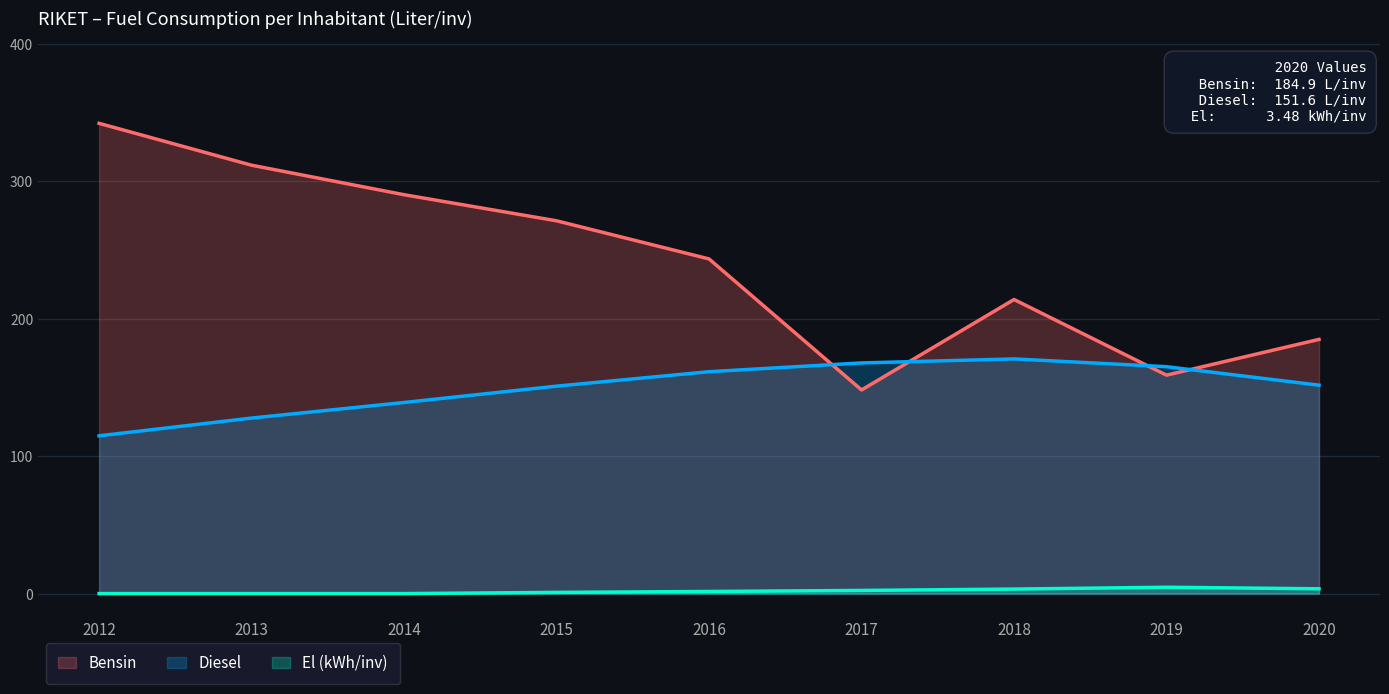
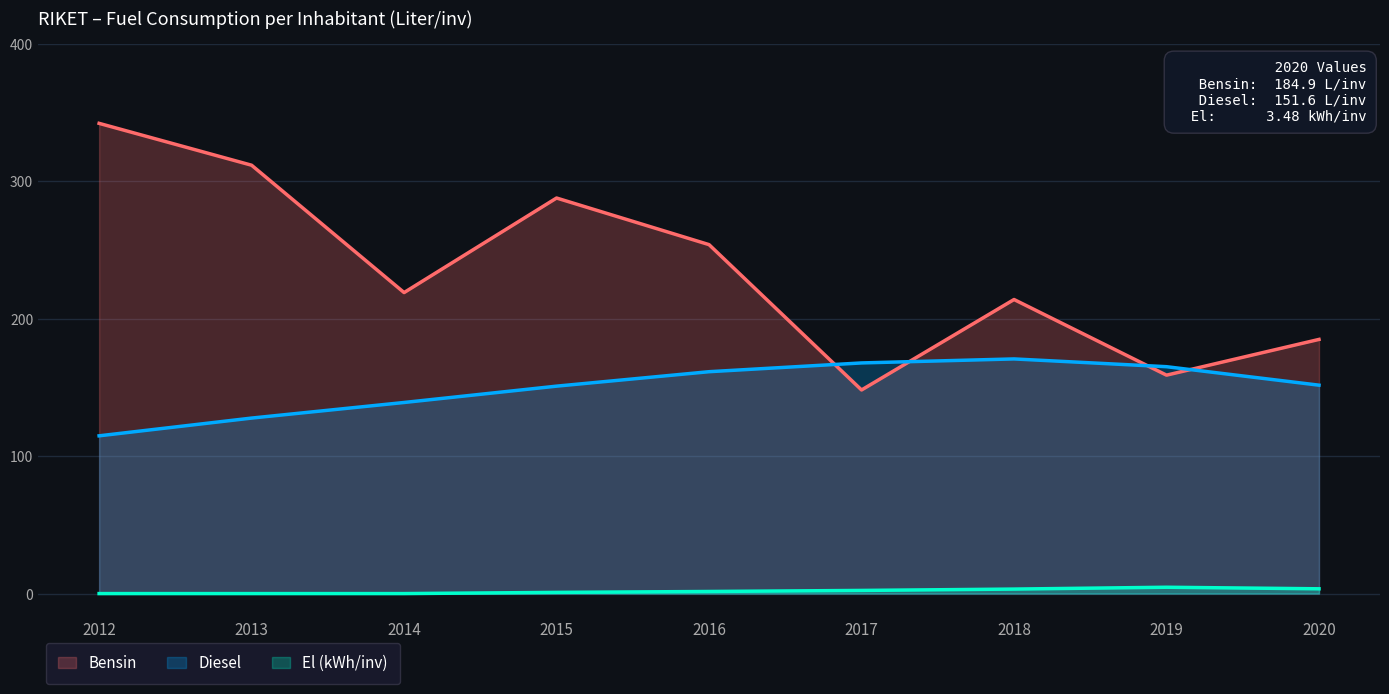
  {
    "Bensin": {
      "2012": 342,
      "2013": 312,
-     "2014": 290,
-     "2015": 271,
-     "2016": 243,
+     "2014": 219,
+     "2015": 288,
+     "2016": 254,
      "2017": 148,
      "2018": 214,
      "2019": 159,
      "2020": 185
    }
  }
